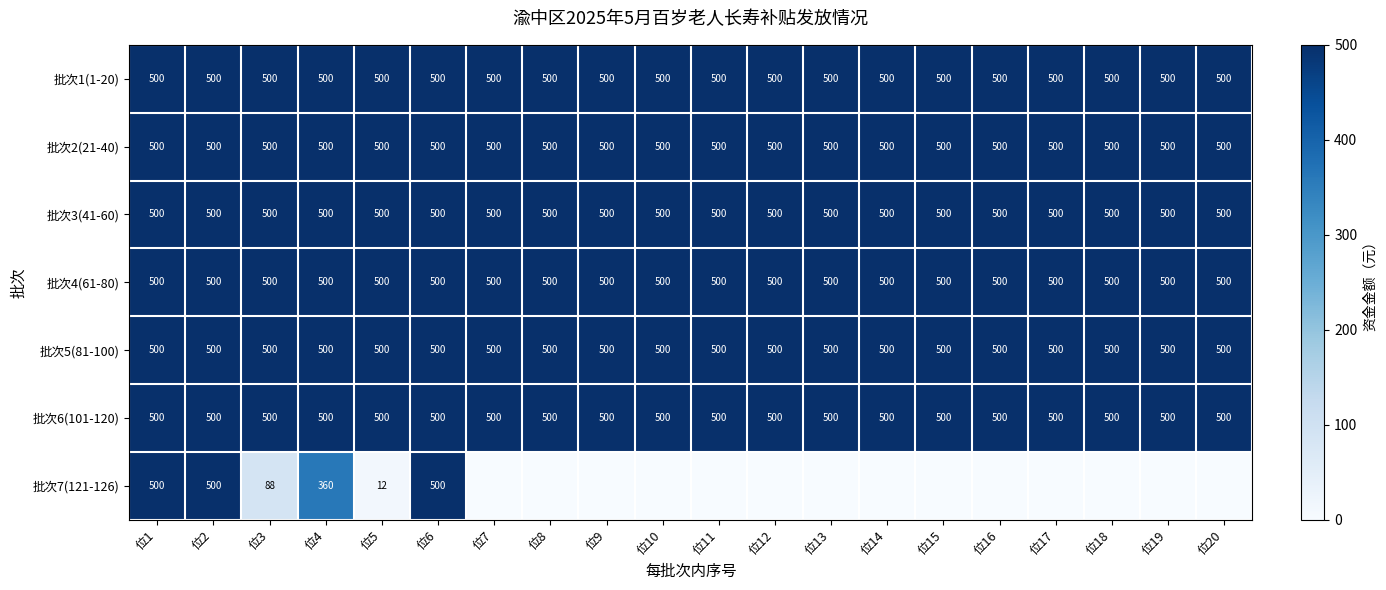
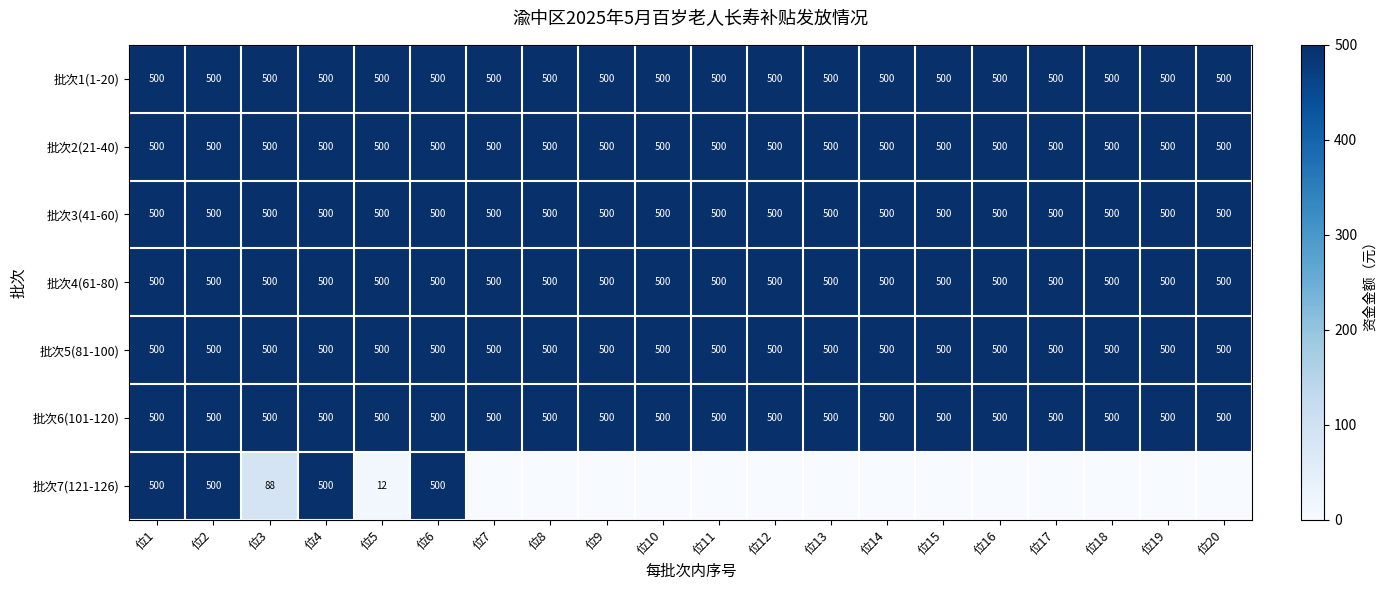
  {
    "批次1(1-20)": {
      "位1": 500,
      "位2": 500,
      "位3": 500,
      "位4": 500,
      "位5": 500,
      "位6": 500,
      "位7": 500,
      "位8": 500,
      "位9": 500,
      "位10": 500,
      "位11": 500,
      "位12": 500,
      "位13": 500,
      "位14": 500,
      "位15": 500,
      "位16": 500,
      "位17": 500,
      "位18": 500,
      "位19": 500,
      "位20": 500
    },
    "批次2(21-40)": {
      "位1": 500,
      "位2": 500,
      "位3": 500,
      "位4": 500,
      "位5": 500,
      "位6": 500,
      "位7": 500,
      "位8": 500,
      "位9": 500,
      "位10": 500,
      "位11": 500,
      "位12": 500,
      "位13": 500,
      "位14": 500,
      "位15": 500,
      "位16": 500,
      "位17": 500,
      "位18": 500,
      "位19": 500,
      "位20": 500
    },
    "批次3(41-60)": {
      "位1": 500,
      "位2": 500,
      "位3": 500,
      "位4": 500,
      "位5": 500,
      "位6": 500,
      "位7": 500,
      "位8": 500,
      "位9": 500,
      "位10": 500,
      "位11": 500,
      "位12": 500,
      "位13": 500,
      "位14": 500,
      "位15": 500,
      "位16": 500,
      "位17": 500,
      "位18": 500,
      "位19": 500,
      "位20": 500
    },
    "批次4(61-80)": {
      "位1": 500,
      "位2": 500,
      "位3": 500,
      "位4": 500,
      "位5": 500,
      "位6": 500,
      "位7": 500,
      "位8": 500,
      "位9": 500,
      "位10": 500,
      "位11": 500,
      "位12": 500,
      "位13": 500,
      "位14": 500,
      "位15": 500,
      "位16": 500,
      "位17": 500,
      "位18": 500,
      "位19": 500,
      "位20": 500
    },
    "批次5(81-100)": {
      "位1": 500,
      "位2": 500,
      "位3": 500,
      "位4": 500,
      "位5": 500,
      "位6": 500,
      "位7": 500,
      "位8": 500,
      "位9": 500,
      "位10": 500,
      "位11": 500,
      "位12": 500,
      "位13": 500,
      "位14": 500,
      "位15": 500,
      "位16": 500,
      "位17": 500,
      "位18": 500,
      "位19": 500,
      "位20": 500
    },
    "批次6(101-120)": {
      "位1": 500,
      "位2": 500,
      "位3": 500,
      "位4": 500,
      "位5": 500,
      "位6": 500,
      "位7": 500,
      "位8": 500,
      "位9": 500,
      "位10": 500,
      "位11": 500,
      "位12": 500,
      "位13": 500,
      "位14": 500,
      "位15": 500,
      "位16": 500,
      "位17": 500,
      "位18": 500,
      "位19": 500,
      "位20": 500
    },
    "批次7(121-126)": {
      "位1": 500,
      "位2": 500,
      "位3": 88,
-     "位4": 360,
+     "位4": 500,
      "位5": 12,
      "位6": 500
    }
  }
